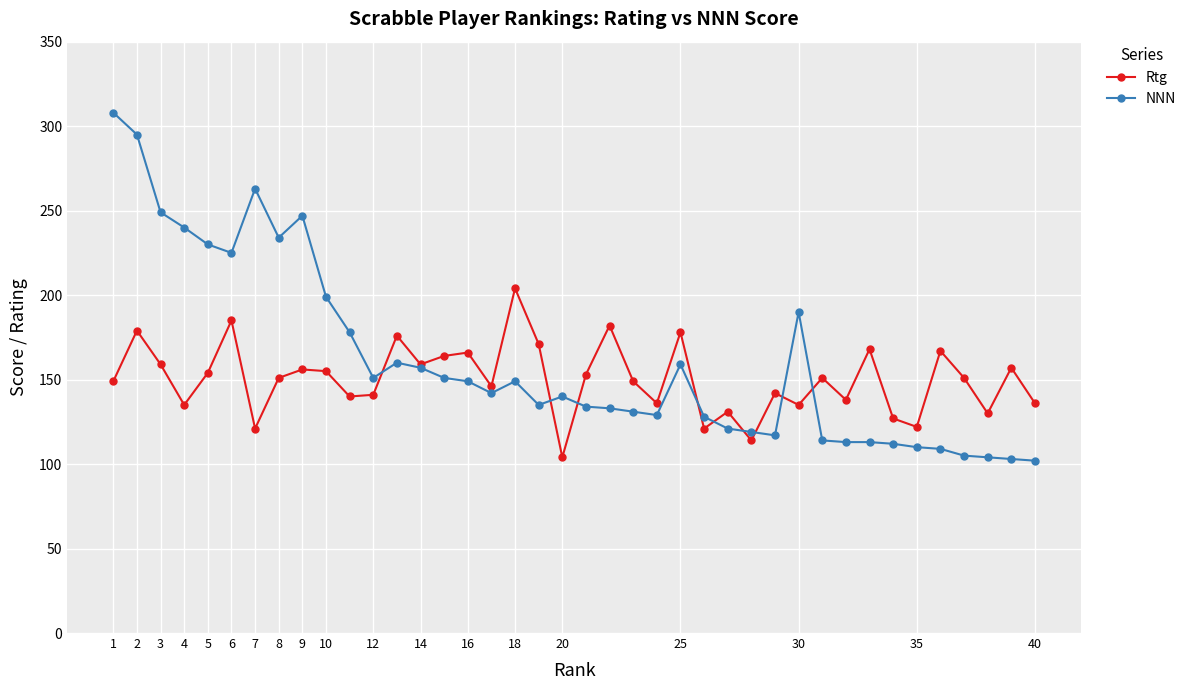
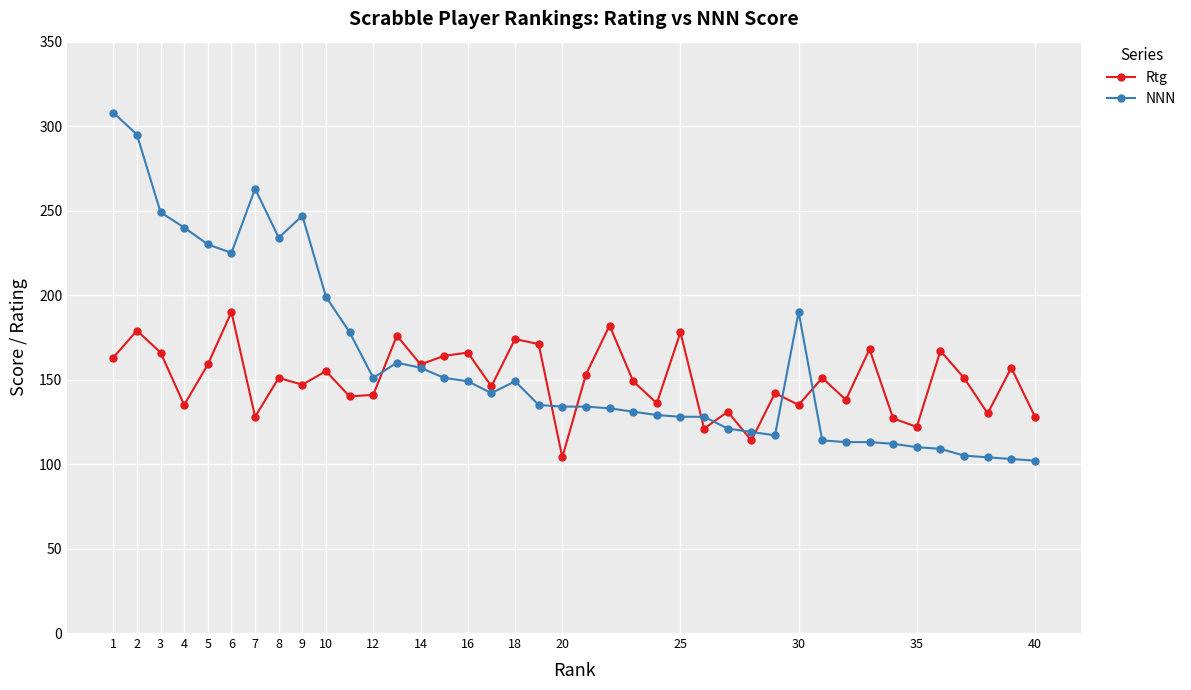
  {
    "Rtg": {
-     "1": 149,
+     "1": 163,
      "2": 179,
-     "3": 159,
+     "3": 166,
      "4": 135,
-     "5": 154,
-     "6": 185,
-     "7": 121,
+     "5": 159,
+     "6": 190,
+     "7": 128,
      "8": 151,
-     "9": 156,
+     "9": 147,
      "10": 155,
      "12": 141,
      "14": 159,
      "16": 166,
-     "18": 204,
+     "18": 174,
      "20": 104,
      "25": 178,
      "30": 135,
      "35": 122,
-     "40": 136
+     "40": 128
    },
    "NNN": {
      "1": 308,
      "2": 295,
      "3": 249,
      "4": 240,
      "5": 230,
      "6": 225,
      "7": 263,
      "8": 234,
      "9": 247,
      "10": 199,
      "12": 151,
      "14": 157,
      "16": 149,
      "18": 149,
-     "20": 140,
-     "25": 159,
+     "20": 134,
+     "25": 128,
      "30": 190,
      "35": 110,
      "40": 102
    }
  }
